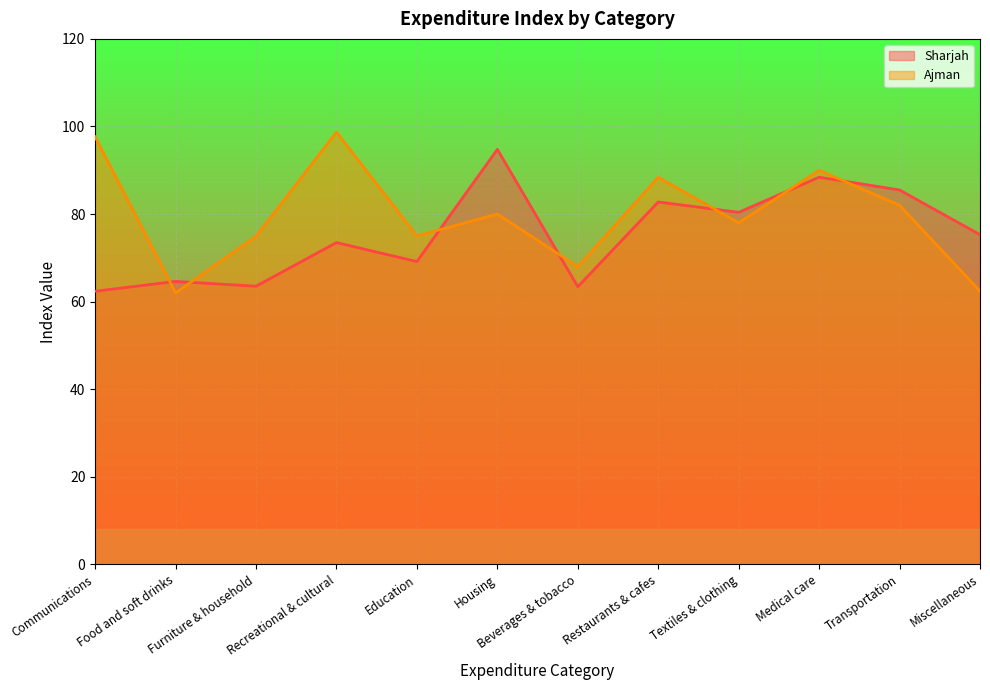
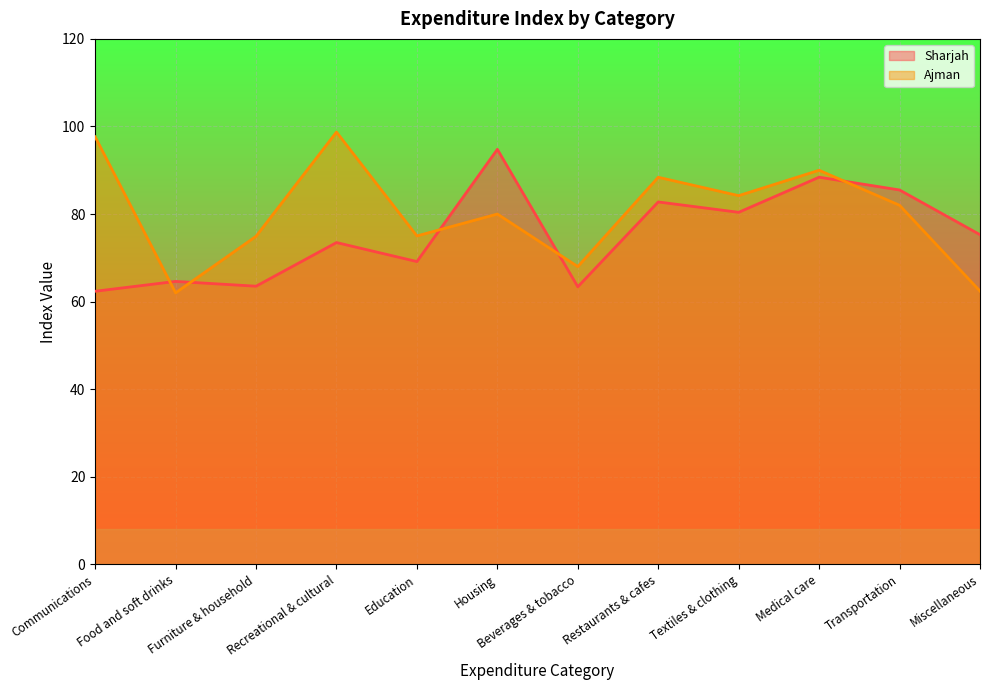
  {
    "Sharjah": {
      "Communications": 62,
      "Food and soft drinks": 65,
      "Furniture & household": 64,
      "Recreational & cultural": 73,
      "Education": 69,
      "Housing": 95,
      "Beverages & tobacco": 63,
      "Restaurants & cafes": 83,
      "Textiles & clothing": 80,
      "Medical care": 88,
      "Transportation": 85,
      "Miscellaneous": 75
    },
    "Ajman": {
      "Communications": 98,
      "Food and soft drinks": 62,
      "Furniture & household": 75,
      "Recreational & cultural": 99,
      "Education": 75,
      "Housing": 80,
      "Beverages & tobacco": 68,
      "Restaurants & cafes": 88,
-     "Textiles & clothing": 78,
+     "Textiles & clothing": 84,
      "Medical care": 90,
      "Transportation": 82,
      "Miscellaneous": 62
    }
  }
